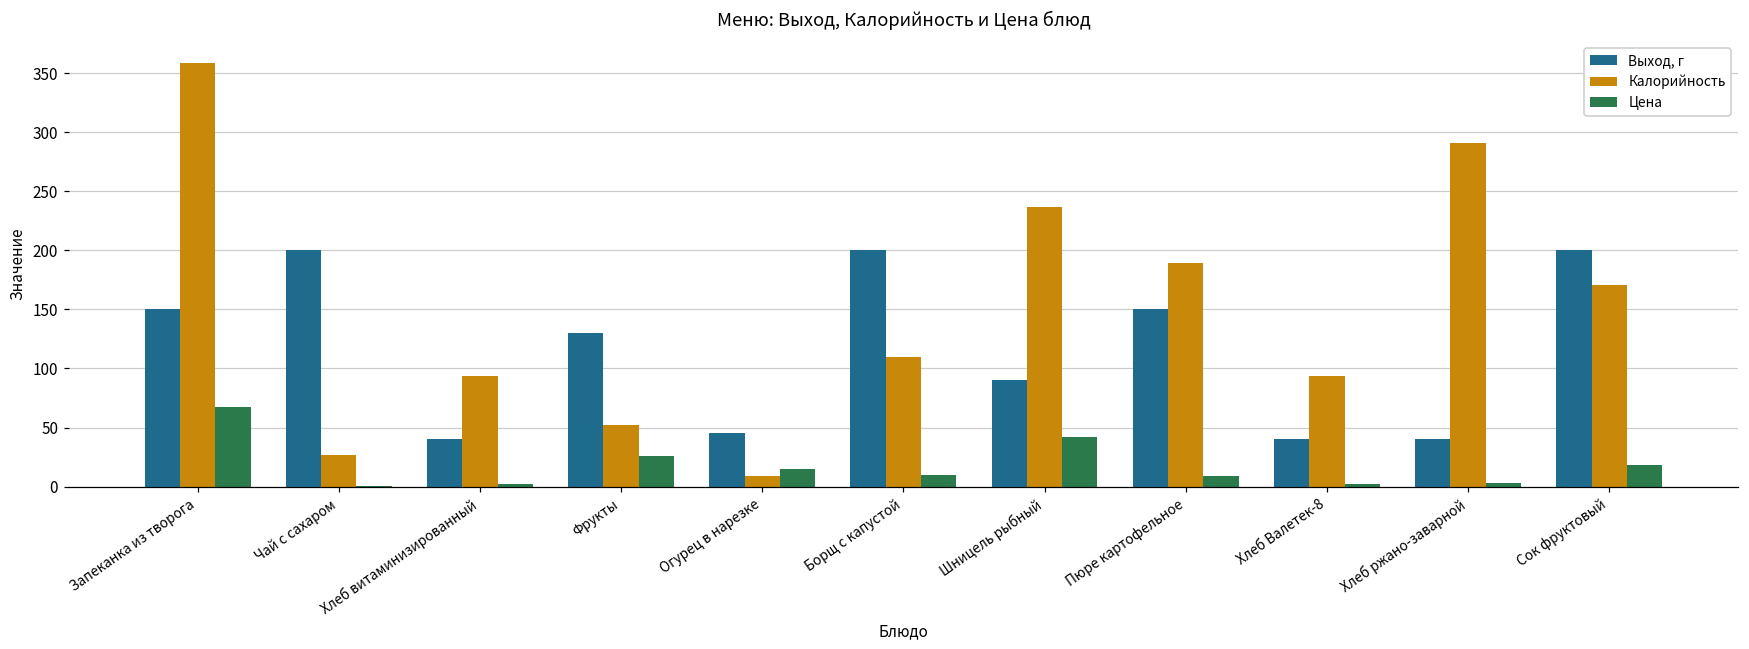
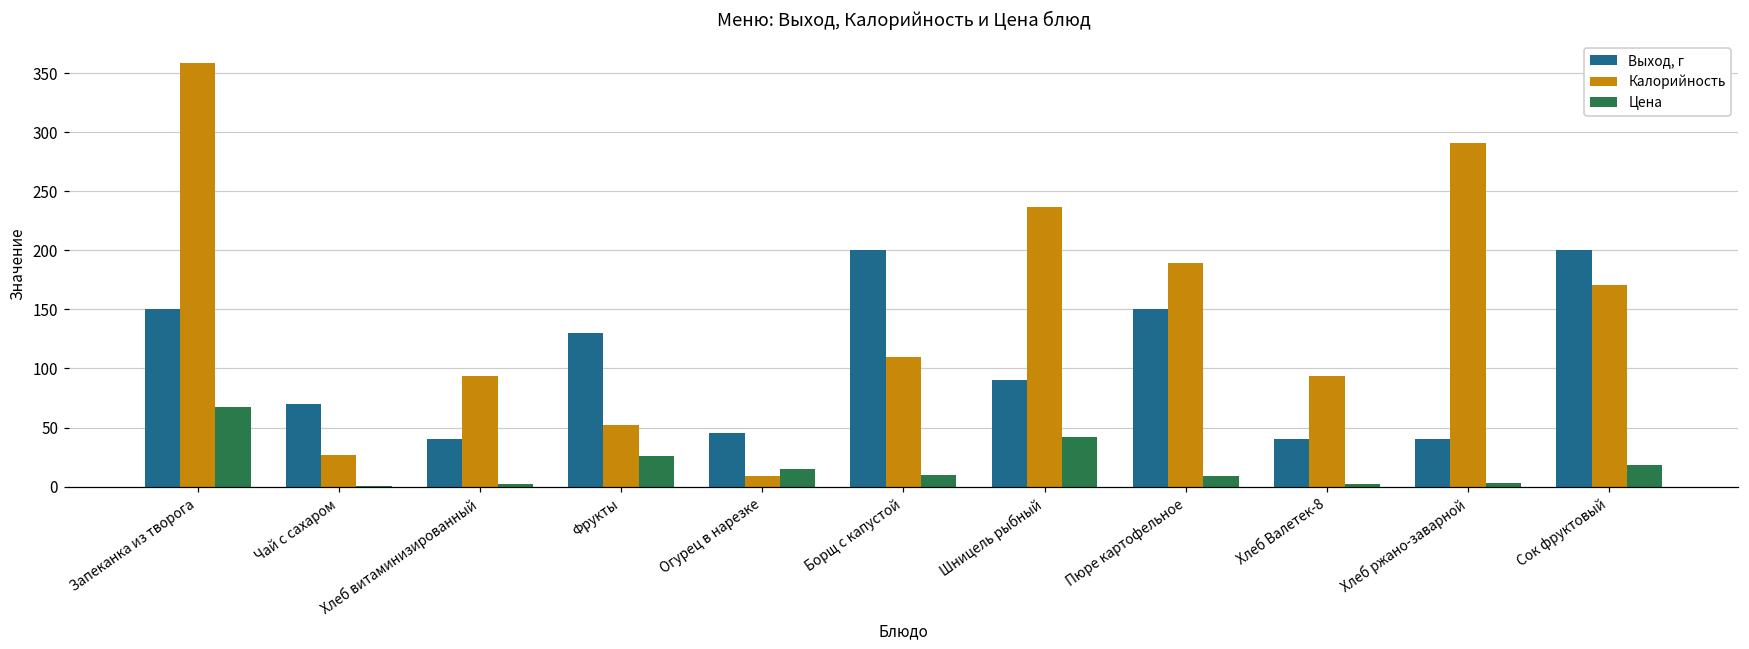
  {
    "Выход, г": {
      "Запеканка из творога": 150,
-     "Чай с сахаром": 200,
+     "Чай с сахаром": 70,
      "Хлеб витаминизированный": 40,
      "Фрукты": 130,
      "Огурец в нарезке": 45,
      "Борщ с капустой": 200,
      "Шницель рыбный": 90,
      "Пюре картофельное": 150,
      "Хлеб Валетек-8": 40,
      "Хлеб ржано-заварной": 40,
      "Сок фруктовый": 200
    },
    "Калорийность": {
      "Запеканка из творога": 359,
      "Чай с сахаром": 27,
      "Хлеб витаминизированный": 94,
      "Фрукты": 52,
      "Огурец в нарезке": 9,
      "Борщ с капустой": 110,
      "Шницель рыбный": 237,
      "Пюре картофельное": 189,
      "Хлеб Валетек-8": 94,
      "Хлеб ржано-заварной": 291,
      "Сок фруктовый": 171
    },
    "Цена": {
      "Запеканка из творога": 68,
      "Хлеб витаминизированный": 3,
      "Фрукты": 26,
      "Огурец в нарезке": 15,
      "Борщ с капустой": 10,
      "Шницель рыбный": 42,
      "Пюре картофельное": 9,
      "Хлеб Валетек-8": 3,
      "Хлеб ржано-заварной": 3,
      "Сок фруктовый": 18
    }
  }
